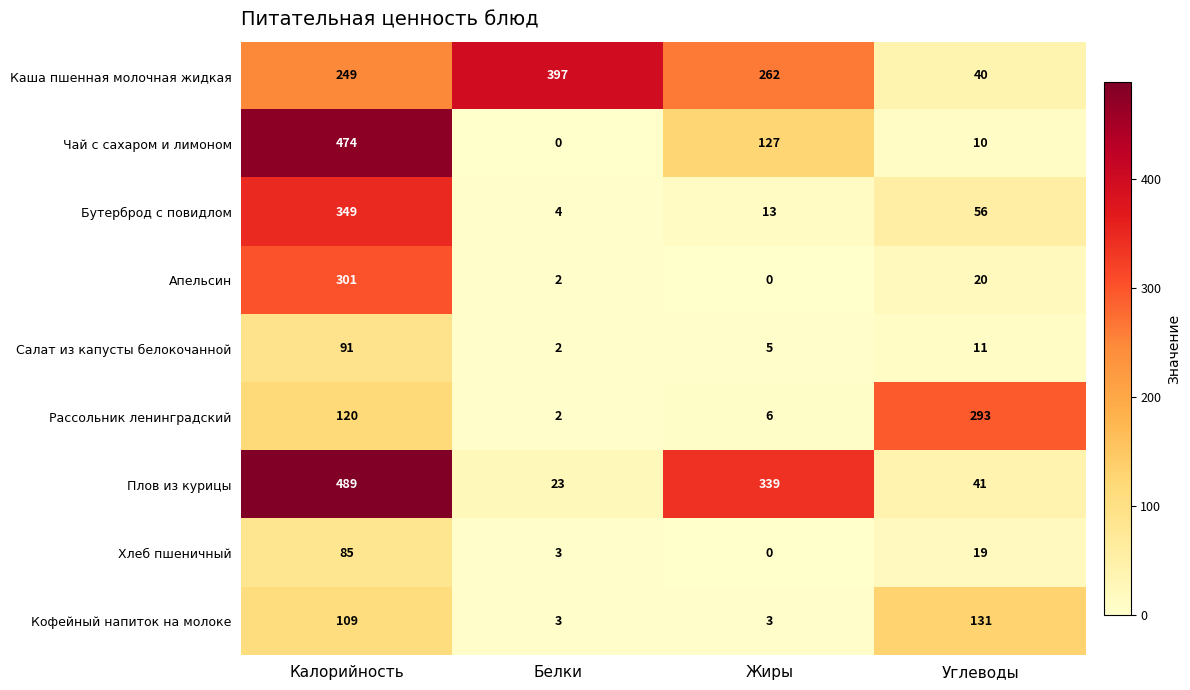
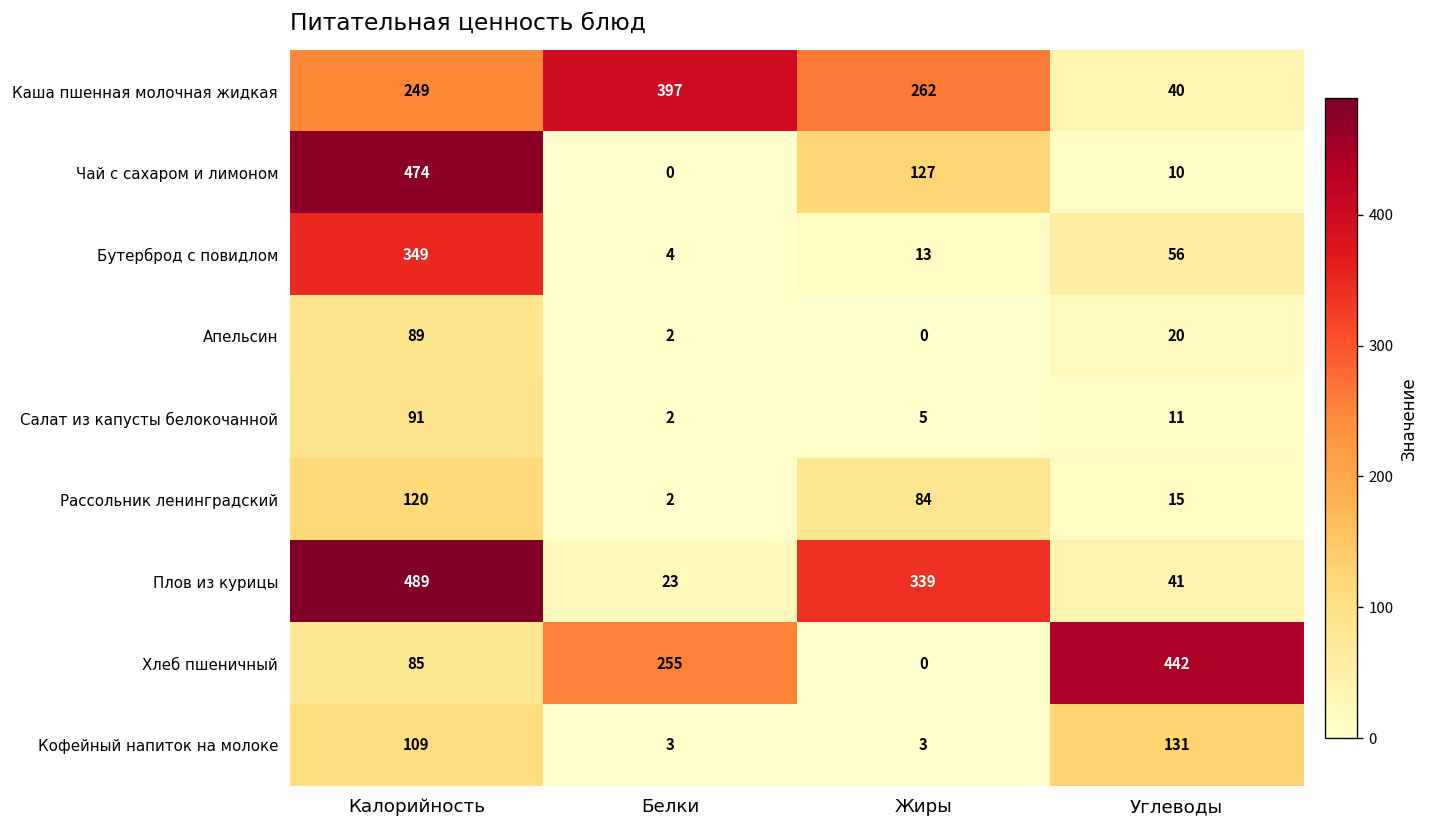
  {
    "Каша пшенная молочная жидкая": {
      "Калорийность": 249,
      "Белки": 397,
      "Жиры": 262,
      "Углеводы": 40
    },
    "Чай с сахаром и лимоном": {
      "Калорийность": 474,
      "Белки": 0,
      "Жиры": 127,
      "Углеводы": 10
    },
    "Бутерброд с повидлом": {
      "Калорийность": 349,
      "Белки": 4,
      "Жиры": 13,
      "Углеводы": 56
    },
    "Апельсин": {
-     "Калорийность": 301,
+     "Калорийность": 89,
      "Белки": 2,
      "Жиры": 0,
      "Углеводы": 20
    },
    "Салат из капусты белокочанной": {
      "Калорийность": 91,
      "Белки": 2,
      "Жиры": 5,
      "Углеводы": 11
    },
    "Рассольник ленинградский": {
      "Калорийность": 120,
      "Белки": 2,
-     "Жиры": 6,
-     "Углеводы": 293
+     "Жиры": 84,
+     "Углеводы": 15
    },
    "Плов из курицы": {
      "Калорийность": 489,
      "Белки": 23,
      "Жиры": 339,
      "Углеводы": 41
    },
    "Хлеб пшеничный": {
      "Калорийность": 85,
-     "Белки": 3,
+     "Белки": 255,
      "Жиры": 0,
-     "Углеводы": 19
+     "Углеводы": 442
    },
    "Кофейный напиток на молоке": {
      "Калорийность": 109,
      "Белки": 3,
      "Жиры": 3,
      "Углеводы": 131
    }
  }
